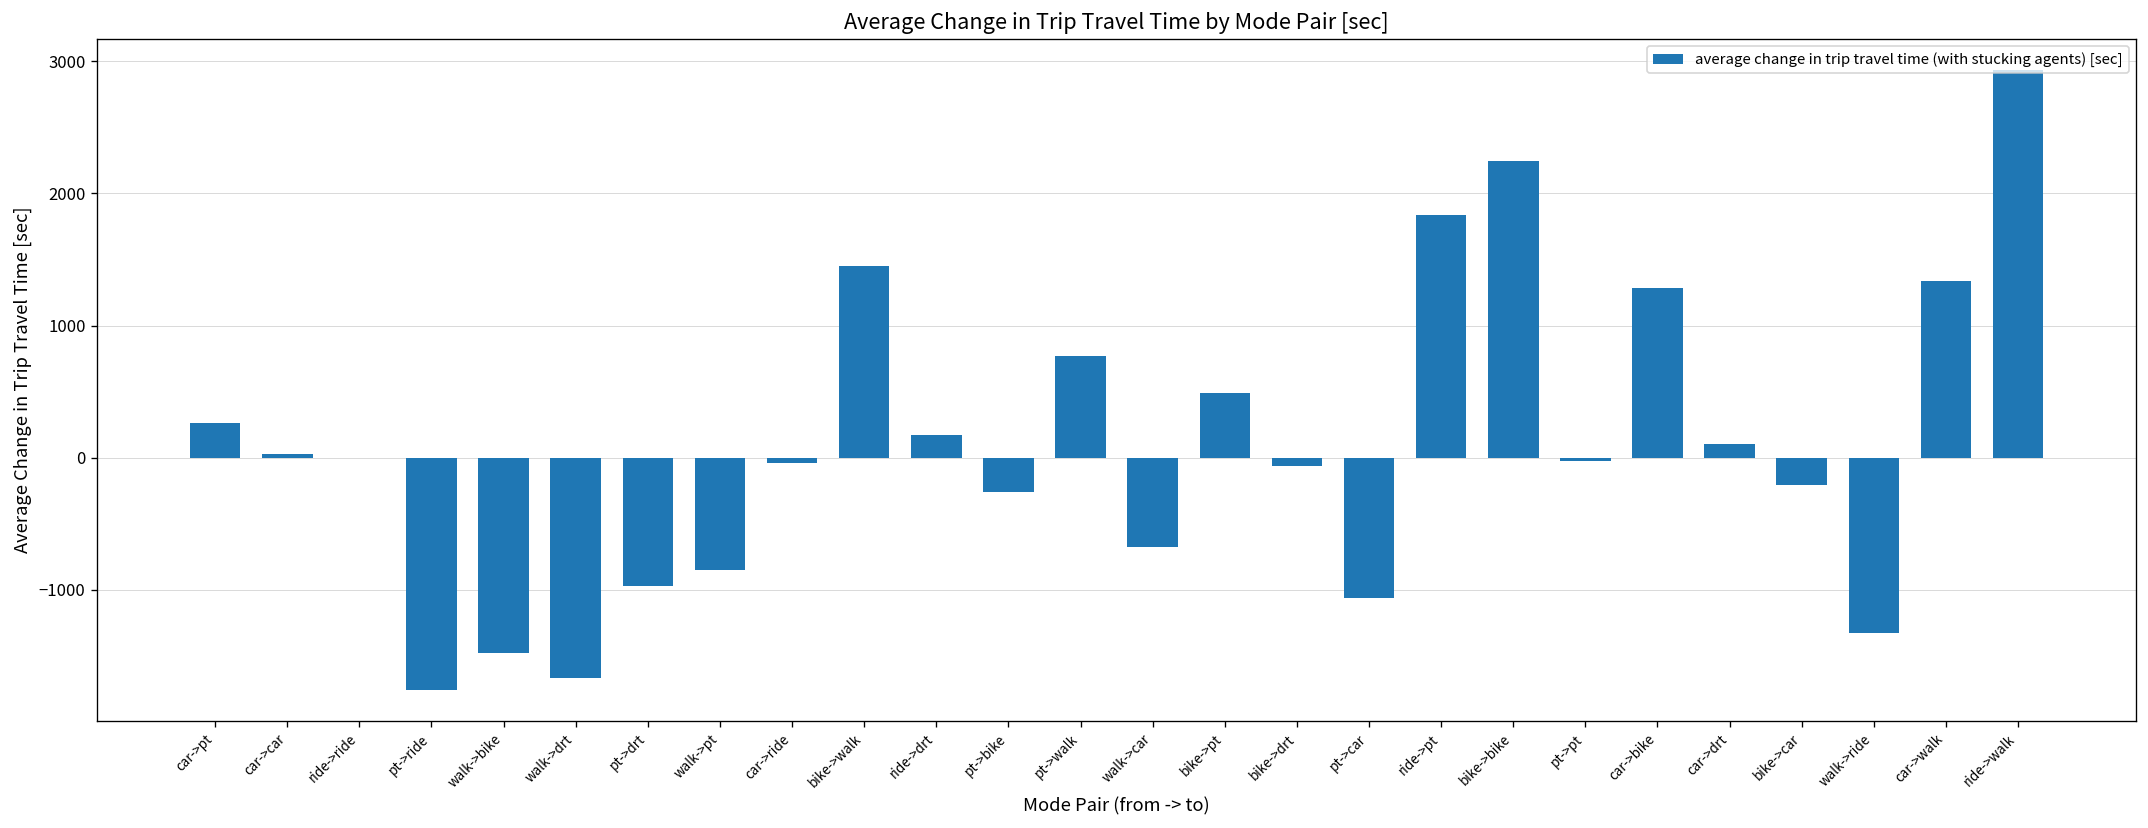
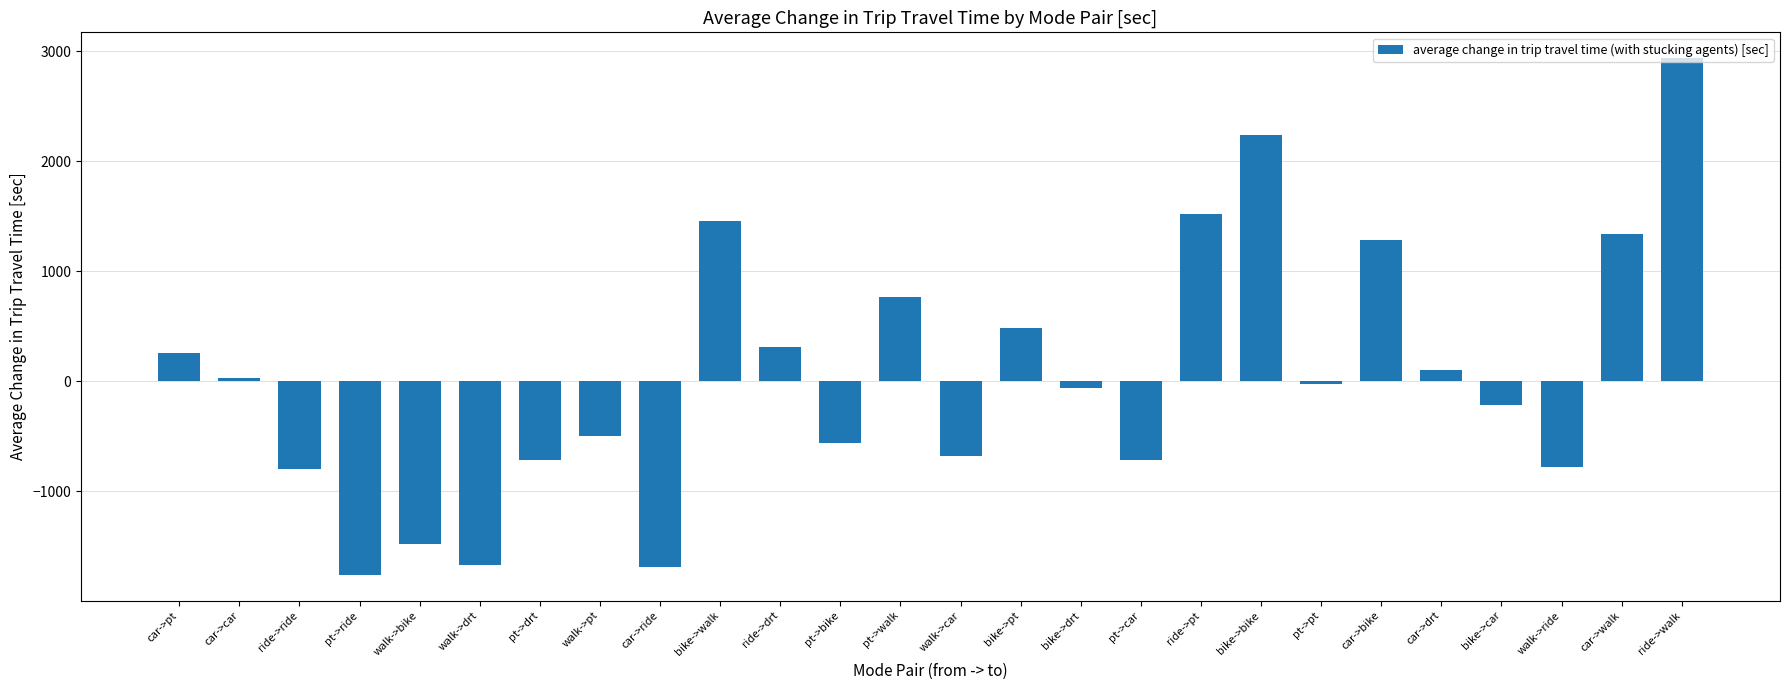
  {
    "car->pt": 260,
    "car->car": 30,
-   "ride->ride": 0,
+   "ride->ride": -800,
    "pt->ride": -1760,
    "walk->bike": -1480,
    "walk->drt": -1670,
-   "pt->drt": -970,
-   "walk->pt": -850,
-   "car->ride": -40,
+   "pt->drt": -710,
+   "walk->pt": -500,
+   "car->ride": -1690,
    "bike->walk": 1450,
-   "ride->drt": 170,
-   "pt->bike": -260,
+   "ride->drt": 310,
+   "pt->bike": -560,
    "pt->walk": 770,
    "walk->car": -680,
    "bike->pt": 490,
    "bike->drt": -60,
-   "pt->car": -1060,
-   "ride->pt": 1830,
+   "pt->car": -710,
+   "ride->pt": 1520,
    "bike->bike": 2240,
    "pt->pt": -20,
    "car->bike": 1280,
    "car->drt": 100,
    "bike->car": -210,
-   "walk->ride": -1330,
+   "walk->ride": -780,
    "car->walk": 1340
  }
